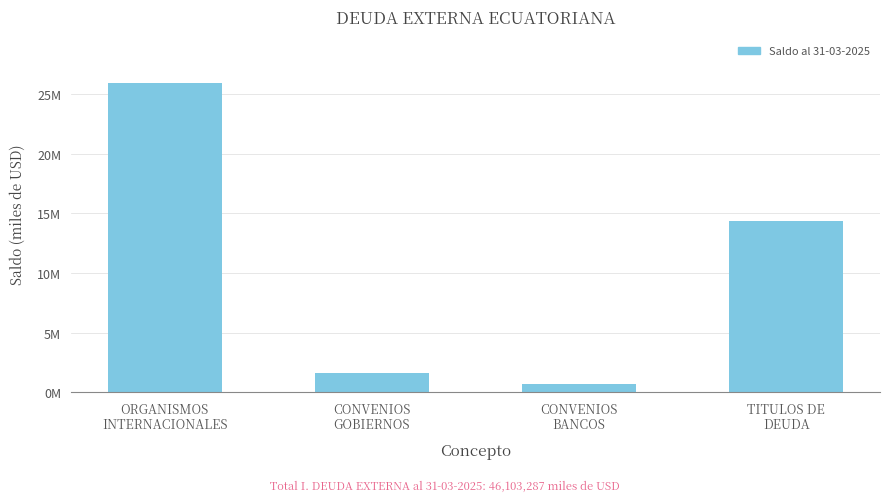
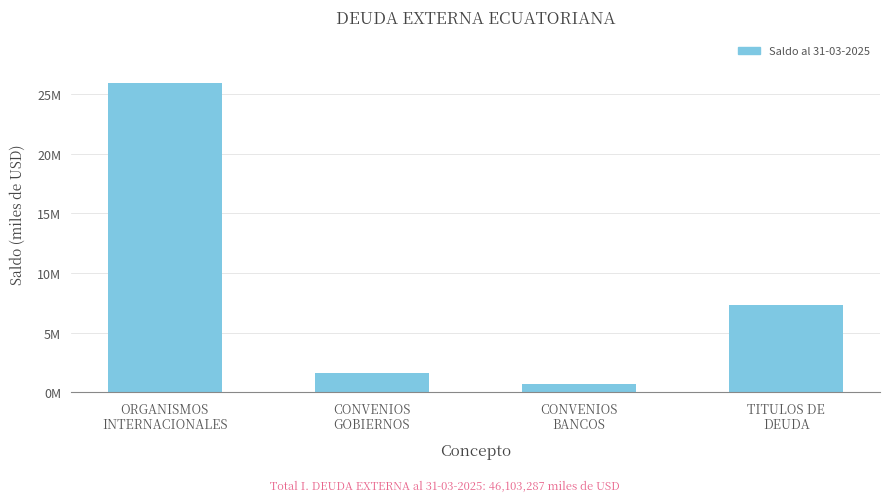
  {
    "ORGANISMOS INTERNACIONALES": 26000000,
    "CONVENIOS GOBIERNOS": 1600000,
    "CONVENIOS BANCOS": 700000,
-   "TITULOS DE DEUDA": 14400000
+   "TITULOS DE DEUDA": 7300000
  }
